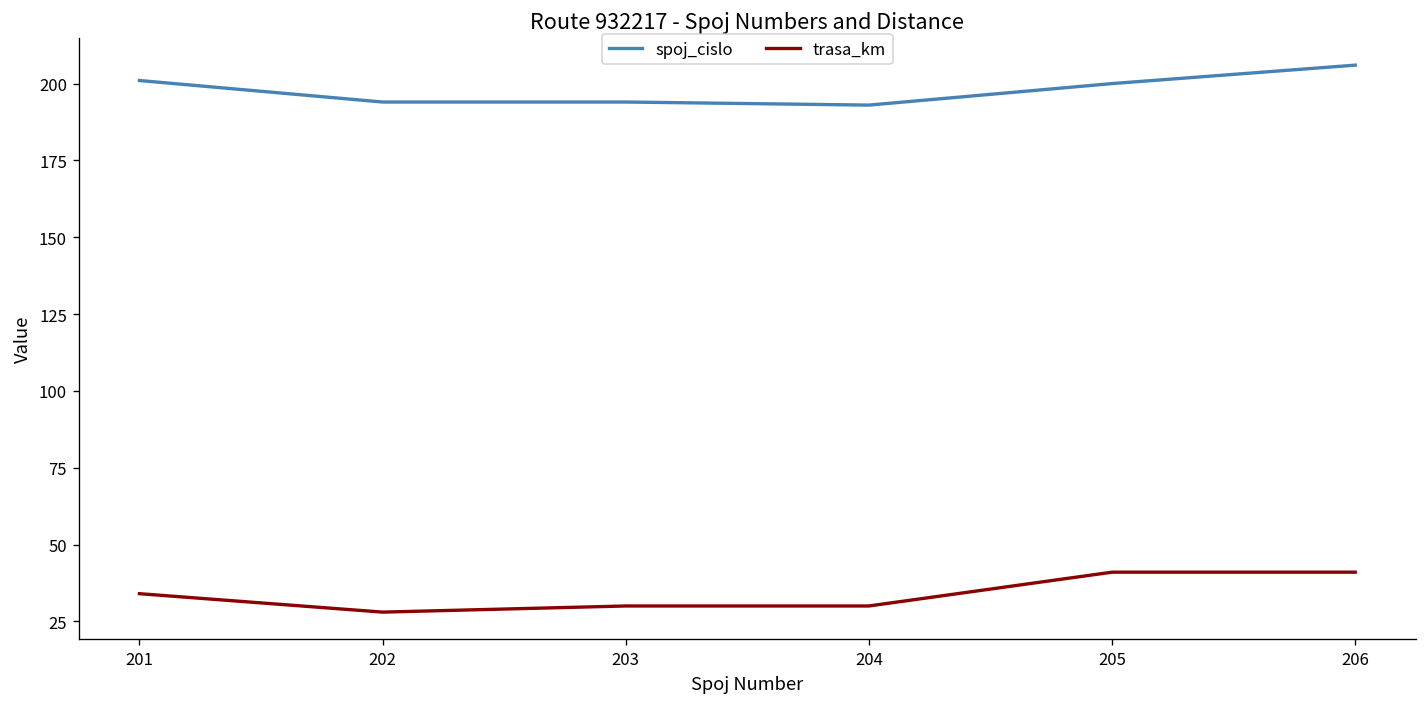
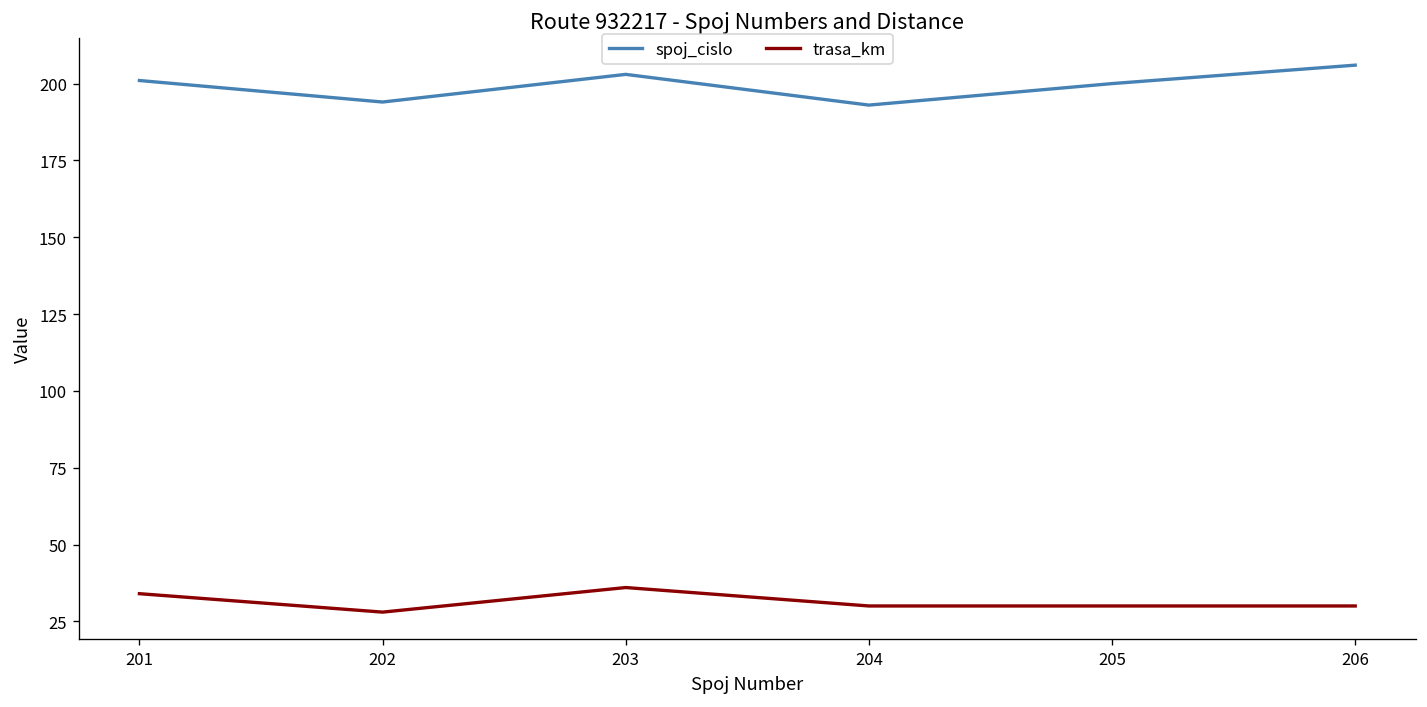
  {
    "spoj_cislo": {
      "201": 201,
      "202": 194,
-     "203": 194,
+     "203": 203,
      "204": 193,
      "205": 200,
      "206": 206
    },
    "trasa_km": {
      "201": 34,
      "202": 28,
-     "203": 30,
+     "203": 36,
      "204": 30,
-     "205": 41,
-     "206": 41
+     "205": 30,
+     "206": 30
    }
  }
